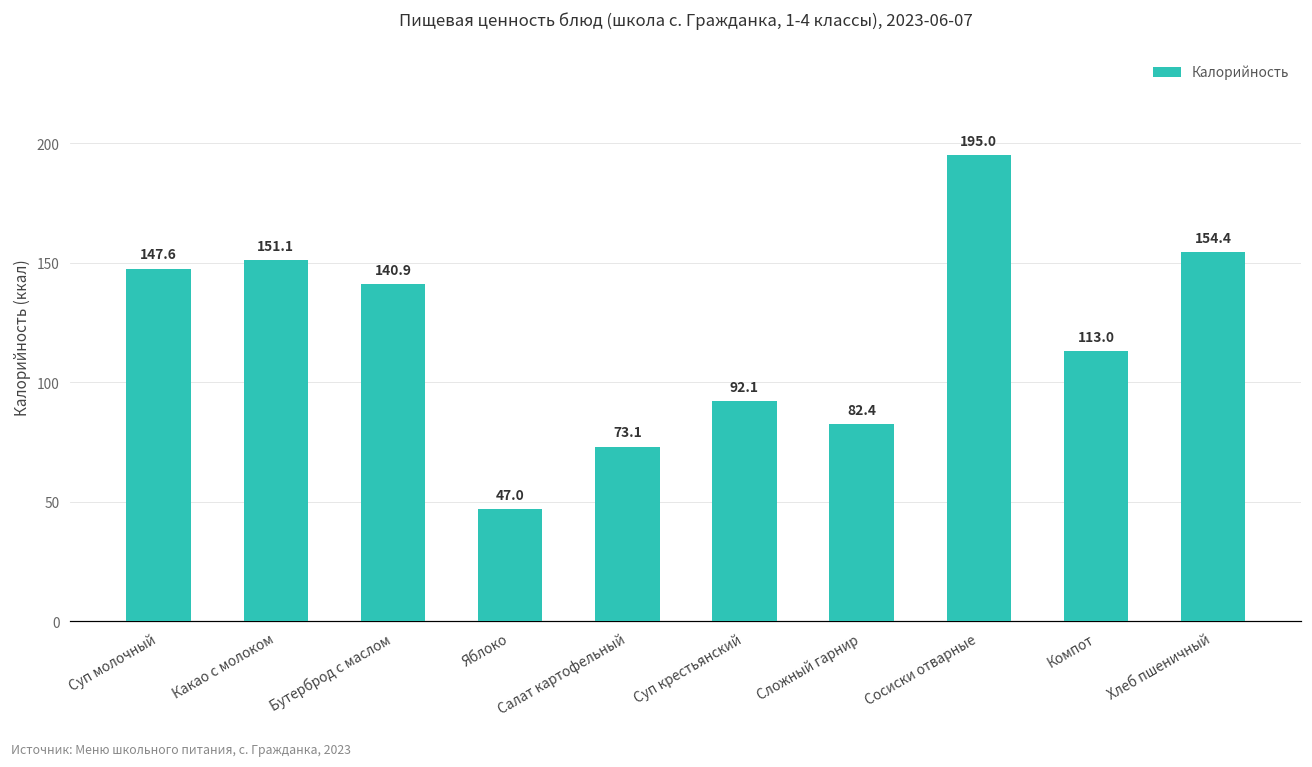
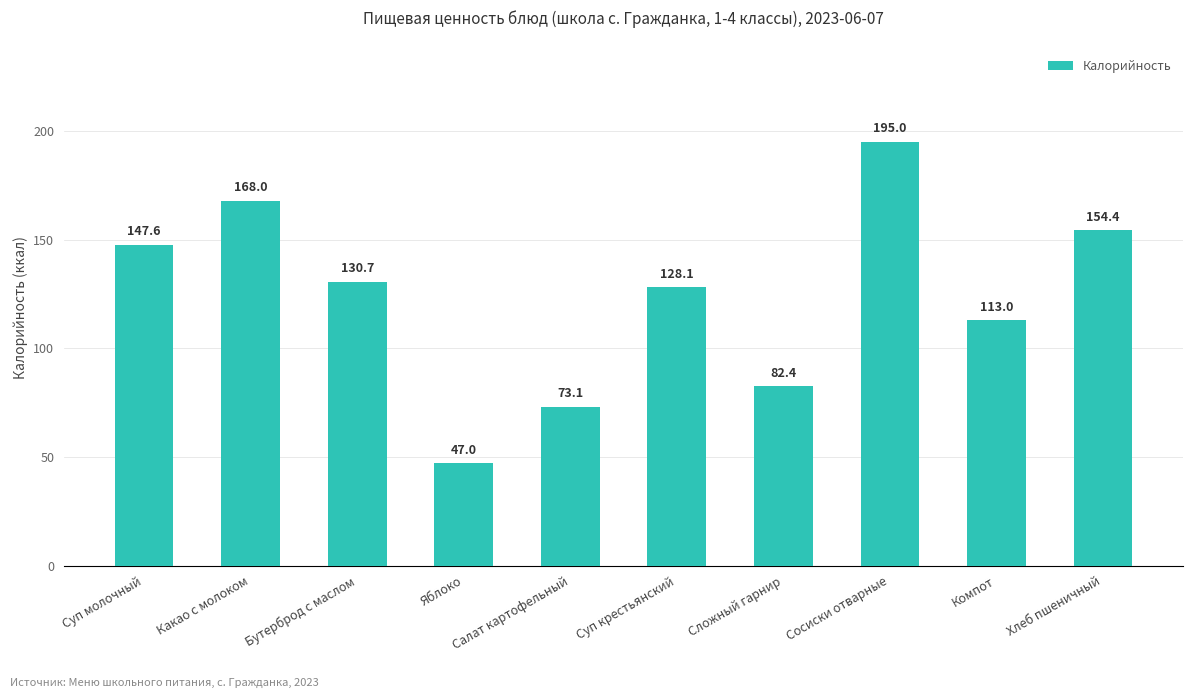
  {
    "Суп молочный": 147.6,
-   "Какао с молоком": 151.1,
-   "Бутерброд с маслом": 140.9,
+   "Какао с молоком": 168.0,
+   "Бутерброд с маслом": 130.7,
    "Яблоко": 47.0,
    "Салат картофельный": 73.1,
-   "Суп крестьянский": 92.1,
+   "Суп крестьянский": 128.1,
    "Сложный гарнир": 82.4,
    "Сосиски отварные": 195.0,
    "Компот": 113.0,
    "Хлеб пшеничный": 154.4
  }
